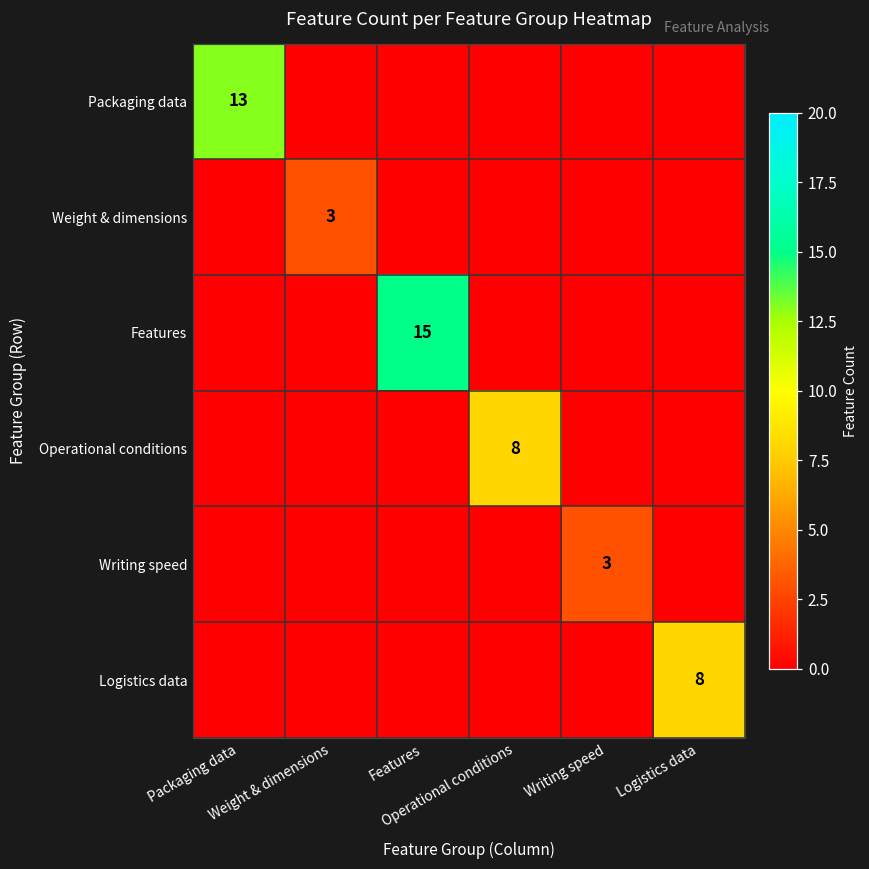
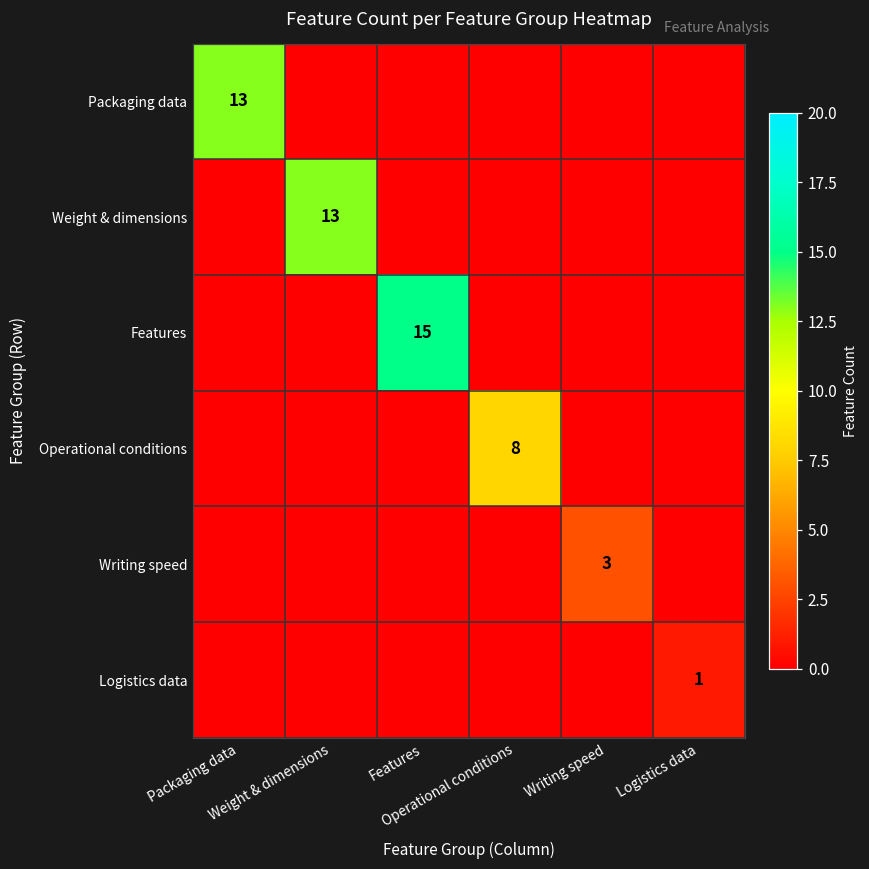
  {
    "Packaging data": {
      "Packaging data": 13
    },
    "Weight & dimensions": {
-     "Weight & dimensions": 3
+     "Weight & dimensions": 13
    },
    "Features": {
      "Features": 15
    },
    "Operational conditions": {
      "Operational conditions": 8
    },
    "Writing speed": {
      "Writing speed": 3
    },
    "Logistics data": {
-     "Logistics data": 8
+     "Logistics data": 1
    }
  }
